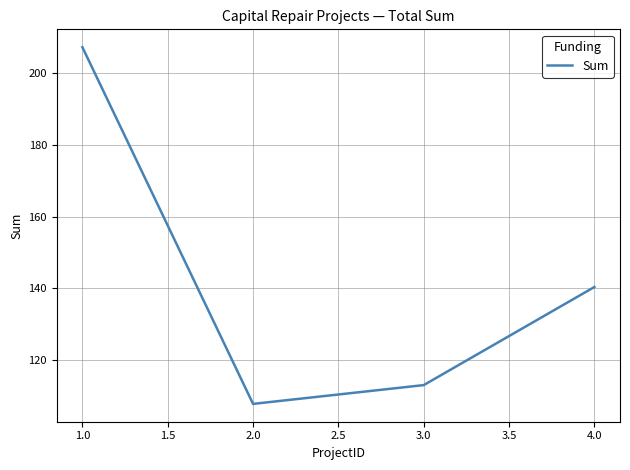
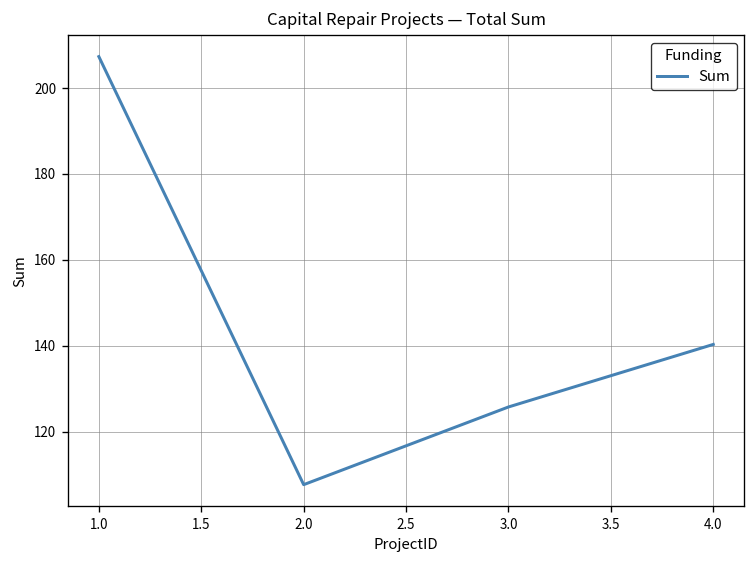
  {
    "1.0": 207,
    "2.0": 108,
-   "3.0": 113,
+   "3.0": 126,
    "4.0": 140
  }
